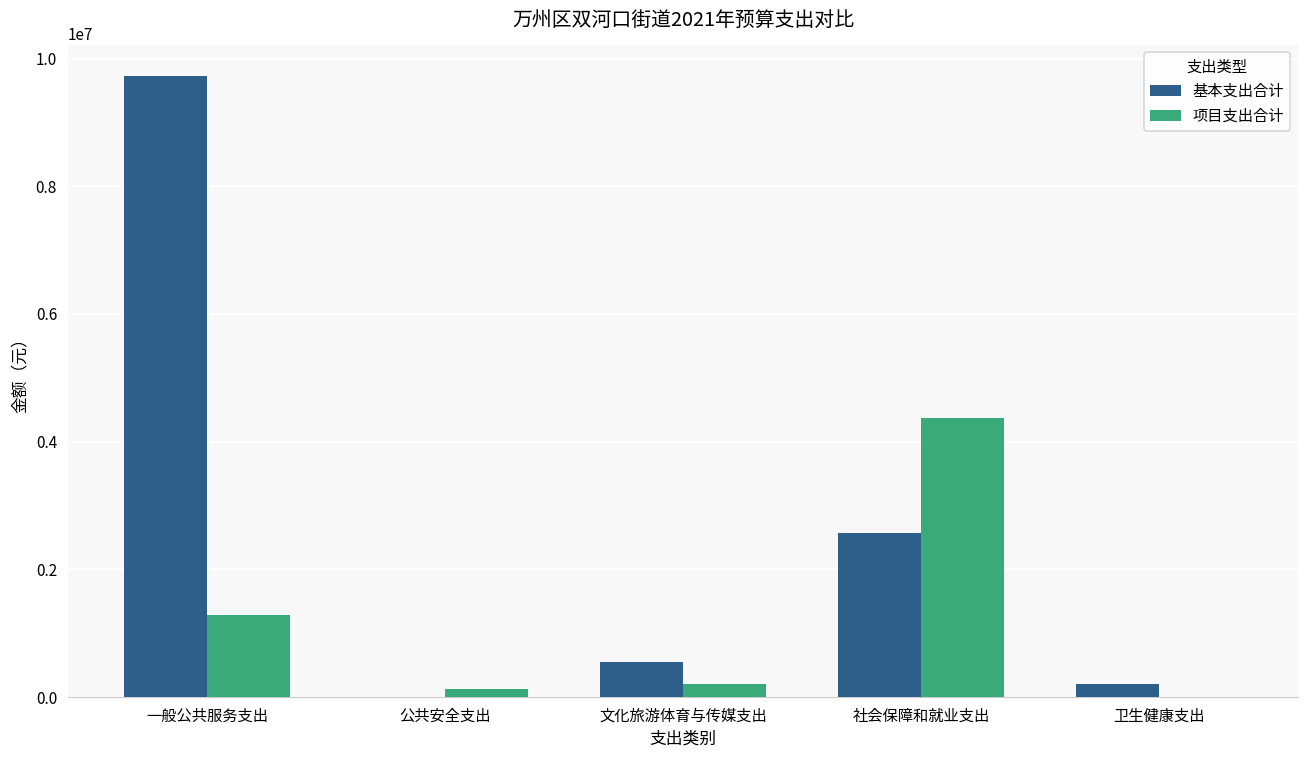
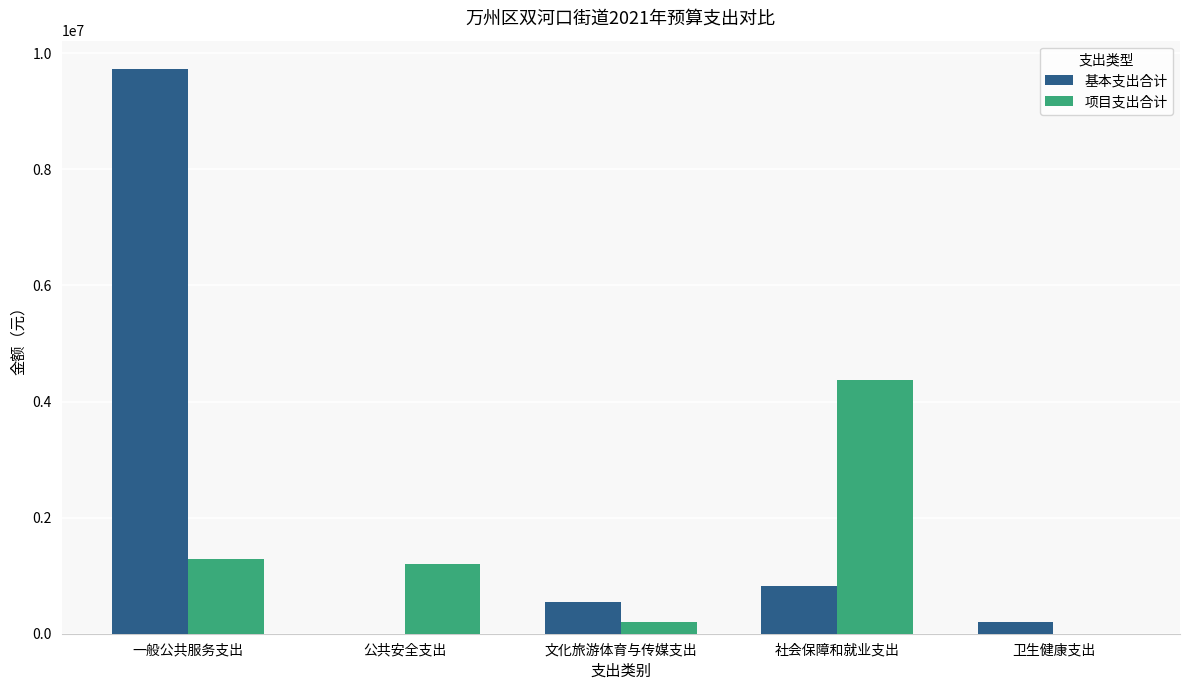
  {
    "基本支出合计": {
      "一般公共服务支出": 9700000,
      "公共安全支出": 0,
      "文化旅游体育与传媒支出": 500000,
-     "社会保障和就业支出": 2600000,
+     "社会保障和就业支出": 800000,
      "卫生健康支出": 200000
    },
    "项目支出合计": {
      "一般公共服务支出": 1300000,
-     "公共安全支出": 100000,
+     "公共安全支出": 1200000,
      "文化旅游体育与传媒支出": 200000,
      "社会保障和就业支出": 4400000,
      "卫生健康支出": 0
    }
  }
